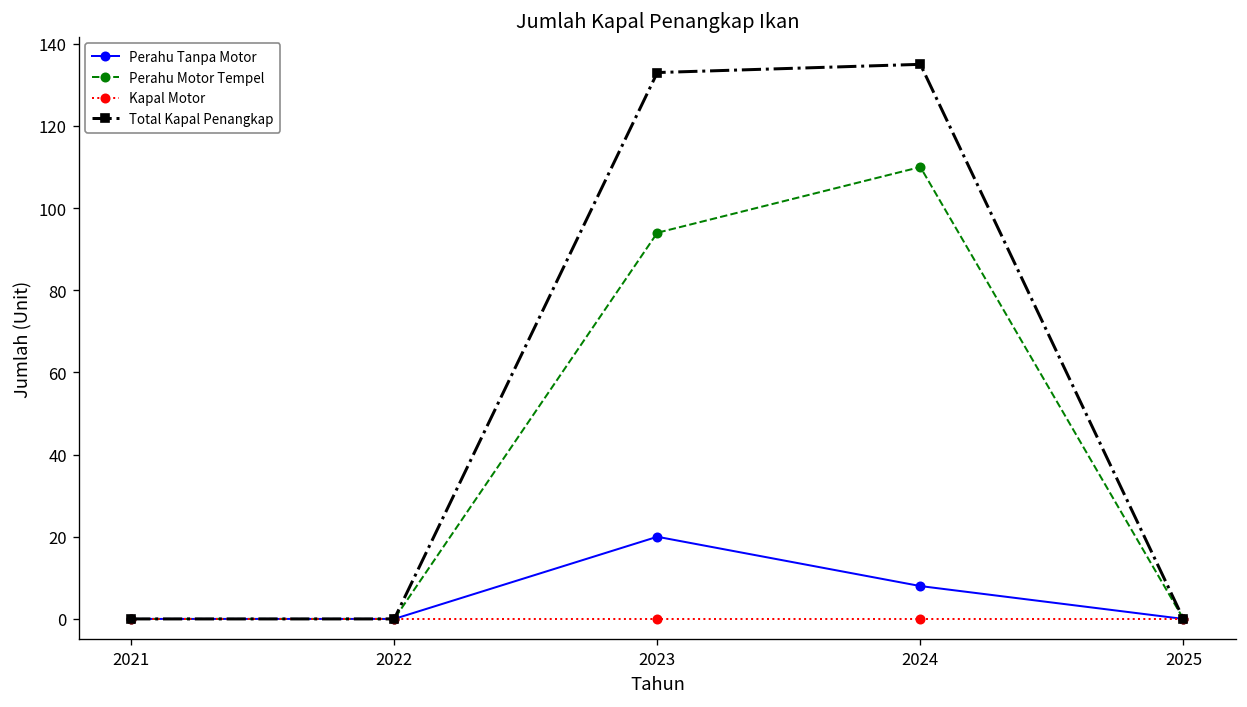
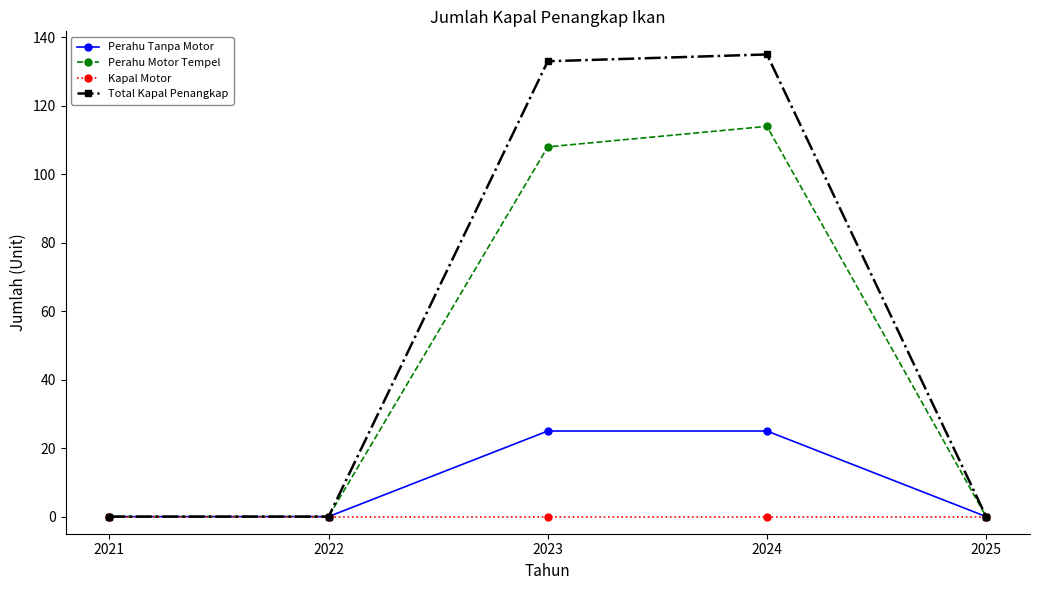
  {
    "Perahu Tanpa Motor": {
-     "2023": 20,
-     "2024": 8
+     "2023": 25,
+     "2024": 25
    },
    "Perahu Motor Tempel": {
-     "2023": 94,
-     "2024": 110
+     "2023": 108,
+     "2024": 114
    },
    "Kapal Motor": {
      "2023": 0,
      "2024": 0
    },
    "Total Kapal Penangkap": {
      "2023": 133,
      "2024": 135
    }
  }
